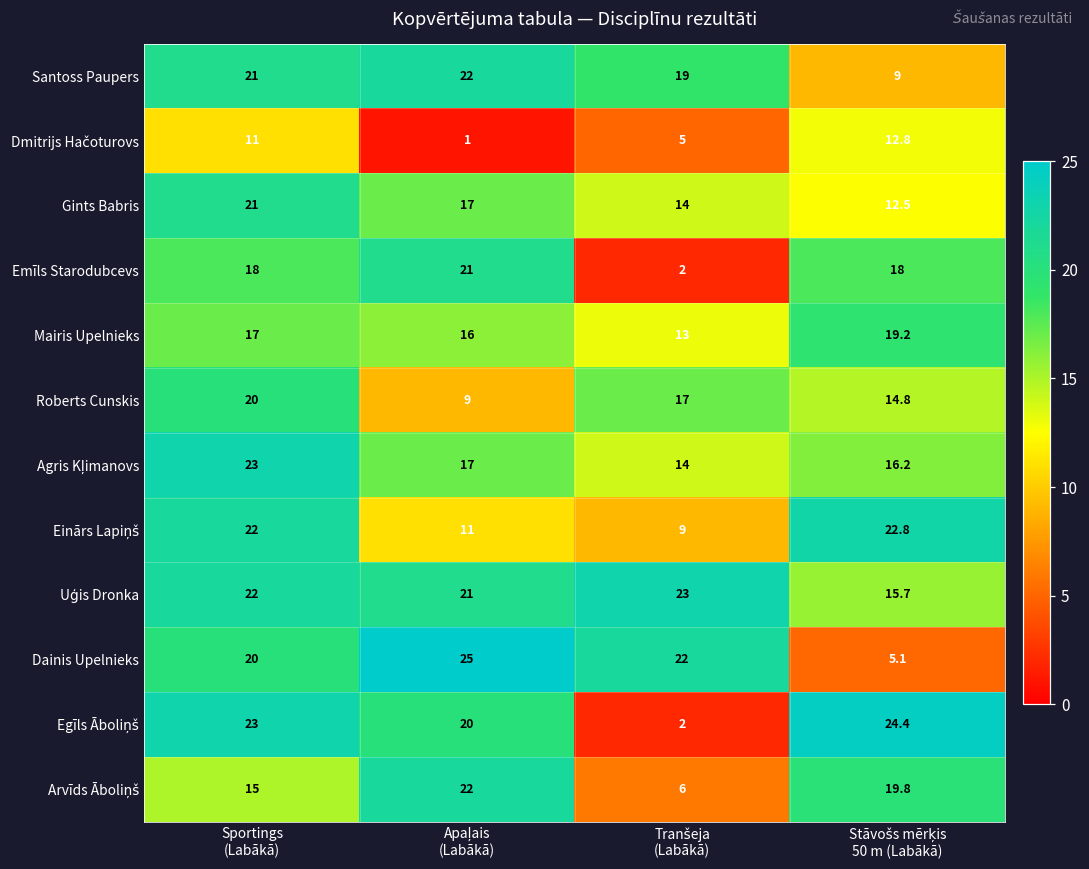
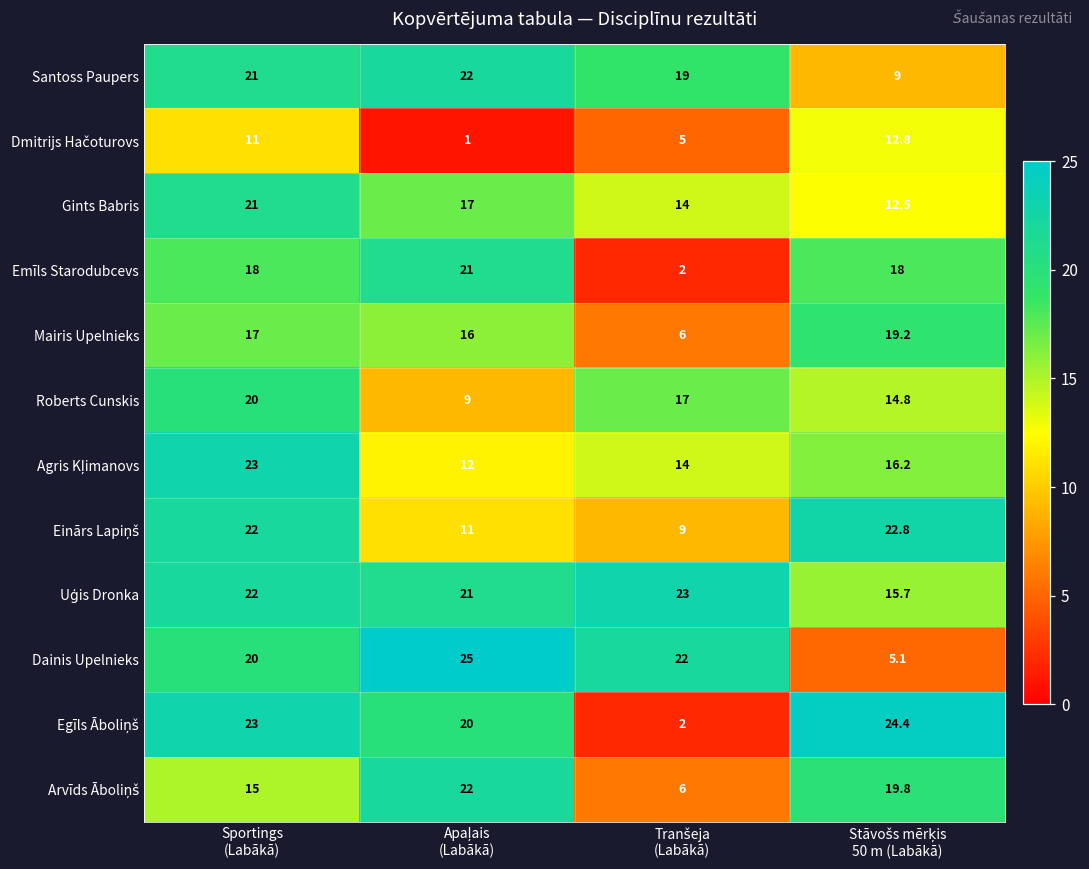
  {
    "Santoss Paupers": {
      "Sportings (Labākā)": 21,
      "Apaļais (Labākā)": 22,
      "Tranšeja (Labākā)": 19,
      "Stāvošs mērķis 50 m (Labākā)": 9
    },
    "Dmitrijs Hačoturovs": {
      "Sportings (Labākā)": 11,
      "Apaļais (Labākā)": 1,
      "Tranšeja (Labākā)": 5,
      "Stāvošs mērķis 50 m (Labākā)": 12.8
    },
    "Gints Babris": {
      "Sportings (Labākā)": 21,
      "Apaļais (Labākā)": 17,
      "Tranšeja (Labākā)": 14,
      "Stāvošs mērķis 50 m (Labākā)": 12.5
    },
    "Emīls Starodubcevs": {
      "Sportings (Labākā)": 18,
      "Apaļais (Labākā)": 21,
      "Tranšeja (Labākā)": 2,
      "Stāvošs mērķis 50 m (Labākā)": 18
    },
    "Mairis Upelnieks": {
      "Sportings (Labākā)": 17,
      "Apaļais (Labākā)": 16,
-     "Tranšeja (Labākā)": 13,
+     "Tranšeja (Labākā)": 6,
      "Stāvošs mērķis 50 m (Labākā)": 19.2
    },
    "Roberts Cunskis": {
      "Sportings (Labākā)": 20,
      "Apaļais (Labākā)": 9,
      "Tranšeja (Labākā)": 17,
      "Stāvošs mērķis 50 m (Labākā)": 14.8
    },
    "Agris Kļimanovs": {
      "Sportings (Labākā)": 23,
-     "Apaļais (Labākā)": 17,
+     "Apaļais (Labākā)": 12,
      "Tranšeja (Labākā)": 14,
      "Stāvošs mērķis 50 m (Labākā)": 16.2
    },
    "Einārs Lapiņš": {
      "Sportings (Labākā)": 22,
      "Apaļais (Labākā)": 11,
      "Tranšeja (Labākā)": 9,
      "Stāvošs mērķis 50 m (Labākā)": 22.8
    },
    "Uģis Dronka": {
      "Sportings (Labākā)": 22,
      "Apaļais (Labākā)": 21,
      "Tranšeja (Labākā)": 23,
      "Stāvošs mērķis 50 m (Labākā)": 15.7
    },
    "Dainis Upelnieks": {
      "Sportings (Labākā)": 20,
      "Apaļais (Labākā)": 25,
      "Tranšeja (Labākā)": 22,
      "Stāvošs mērķis 50 m (Labākā)": 5.1
    },
    "Egīls Āboliņš": {
      "Sportings (Labākā)": 23,
      "Apaļais (Labākā)": 20,
      "Tranšeja (Labākā)": 2,
      "Stāvošs mērķis 50 m (Labākā)": 24.4
    },
    "Arvīds Āboliņš": {
      "Sportings (Labākā)": 15,
      "Apaļais (Labākā)": 22,
      "Tranšeja (Labākā)": 6,
      "Stāvošs mērķis 50 m (Labākā)": 19.8
    }
  }
